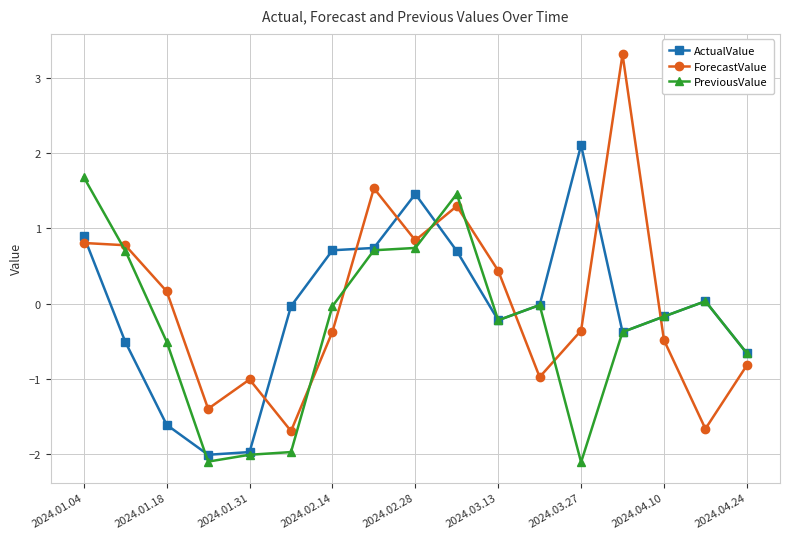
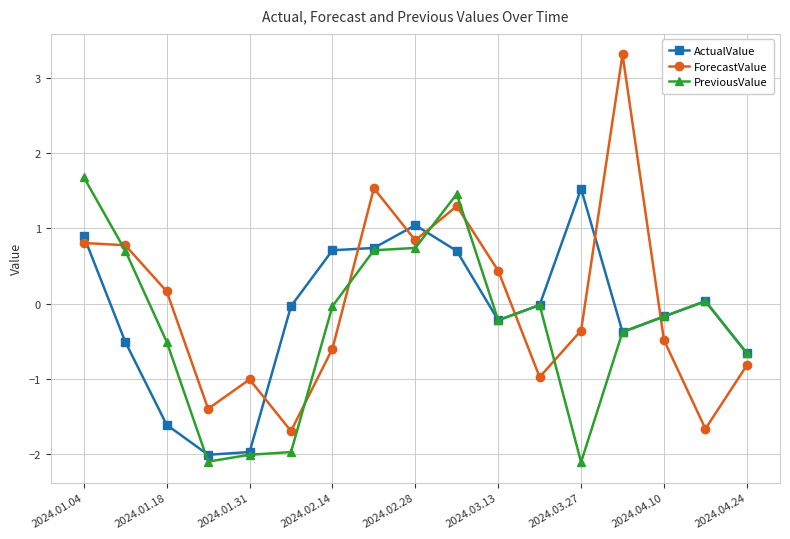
  {
    "ActualValue": {
      "2024.01.04": 0.9,
      "2024.01.18": -1.6,
      "2024.01.31": -2.0,
      "2024.02.14": 0.7,
-     "2024.02.28": 1.5,
-     "2024.03.27": 2.1
+     "2024.02.28": 1.0,
+     "2024.03.27": 1.5
    },
    "ForecastValue": {
      "2024.01.04": 0.8,
      "2024.01.18": 0.2,
      "2024.01.31": -1.0,
-     "2024.02.14": -0.4,
+     "2024.02.14": -0.6,
      "2024.02.28": 0.8,
      "2024.03.13": 0.4,
      "2024.03.27": -0.4,
      "2024.04.10": -0.5,
      "2024.04.24": -0.8
    },
    "PreviousValue": {
      "2024.01.04": 1.7,
      "2024.01.18": -0.5,
      "2024.01.31": -2.0,
      "2024.02.14": 0.0,
      "2024.02.28": 0.7,
      "2024.03.27": -2.1
    }
  }
